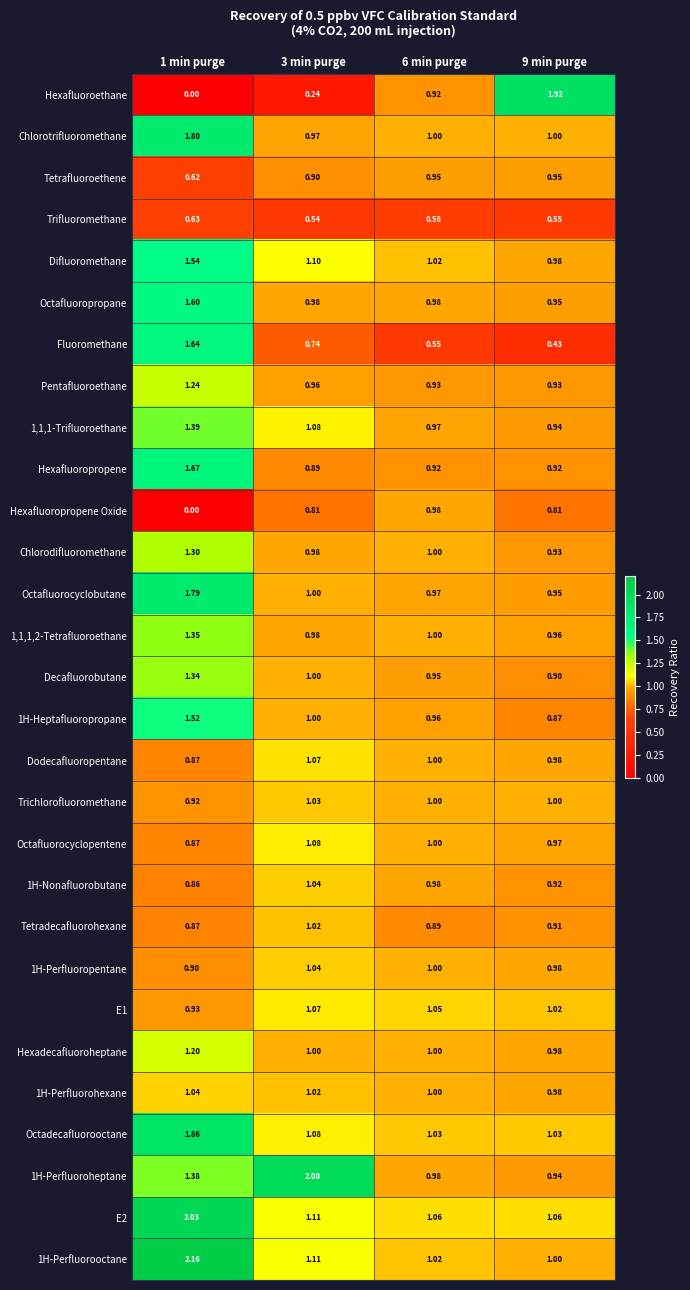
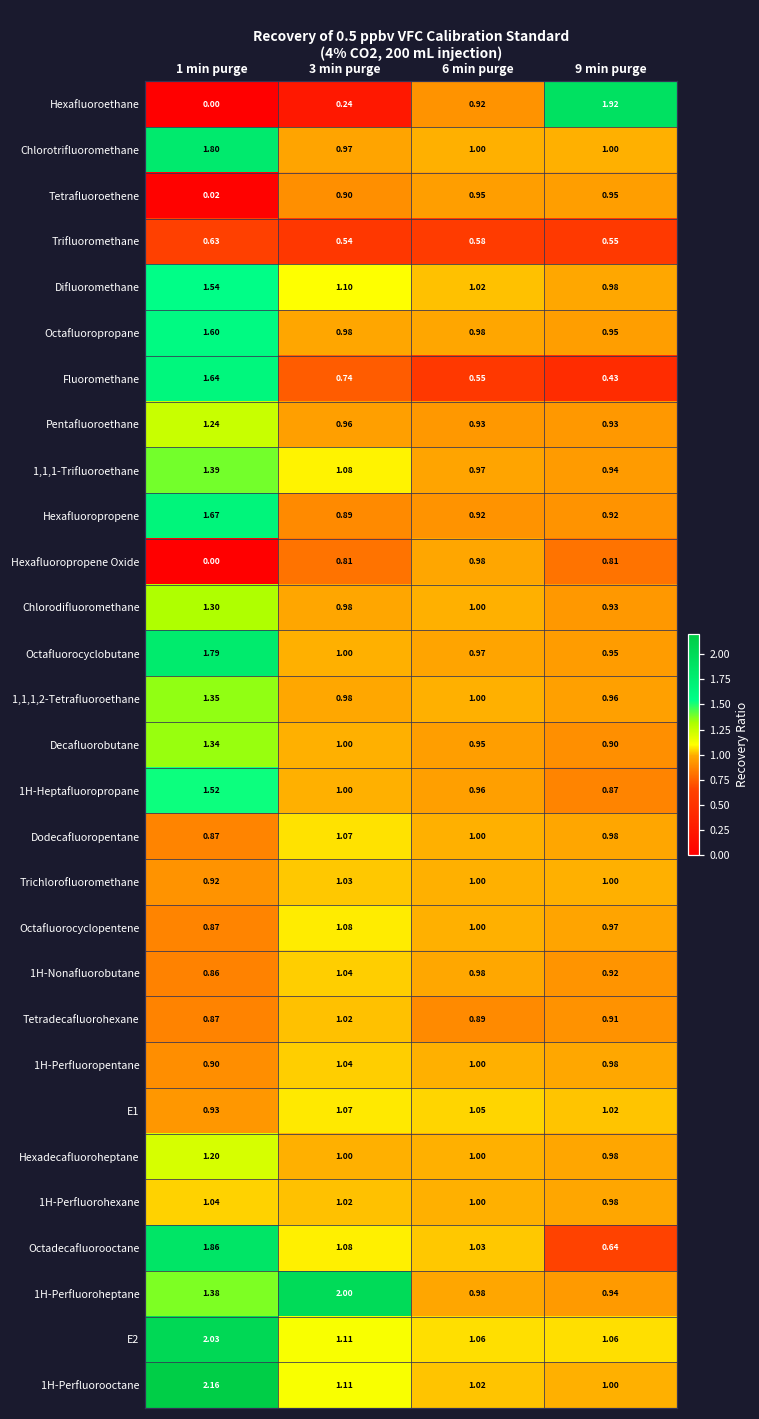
  {
    "Hexafluoroethane": {
      "1 min purge": 0.00,
      "3 min purge": 0.24,
      "6 min purge": 0.92,
      "9 min purge": 1.92
    },
    "Chlorotrifluoromethane": {
      "1 min purge": 1.80,
      "3 min purge": 0.97,
      "6 min purge": 1.00,
      "9 min purge": 1.00
    },
    "Tetrafluoroethene": {
-     "1 min purge": 0.62,
+     "1 min purge": 0.02,
      "3 min purge": 0.90,
      "6 min purge": 0.95,
      "9 min purge": 0.95
    },
    "Trifluoromethane": {
      "1 min purge": 0.63,
      "3 min purge": 0.54,
      "6 min purge": 0.58,
      "9 min purge": 0.55
    },
    "Difluoromethane": {
      "1 min purge": 1.54,
      "3 min purge": 1.10,
      "6 min purge": 1.02,
      "9 min purge": 0.98
    },
    "Octafluoropropane": {
      "1 min purge": 1.60,
      "3 min purge": 0.98,
      "6 min purge": 0.98,
      "9 min purge": 0.95
    },
    "Fluoromethane": {
      "1 min purge": 1.64,
      "3 min purge": 0.74,
      "6 min purge": 0.55,
      "9 min purge": 0.43
    },
    "Pentafluoroethane": {
      "1 min purge": 1.24,
      "3 min purge": 0.96,
      "6 min purge": 0.93,
      "9 min purge": 0.93
    },
    "1,1,1-Trifluoroethane": {
      "1 min purge": 1.39,
      "3 min purge": 1.08,
      "6 min purge": 0.97,
      "9 min purge": 0.94
    },
    "Hexafluoropropene": {
      "1 min purge": 1.67,
      "3 min purge": 0.89,
      "6 min purge": 0.92,
      "9 min purge": 0.92
    },
    "Hexafluoropropene Oxide": {
      "1 min purge": 0.00,
      "3 min purge": 0.81,
      "6 min purge": 0.98,
      "9 min purge": 0.81
    },
    "Chlorodifluoromethane": {
      "1 min purge": 1.30,
      "3 min purge": 0.98,
      "6 min purge": 1.00,
      "9 min purge": 0.93
    },
    "Octafluorocyclobutane": {
      "1 min purge": 1.79,
      "3 min purge": 1.00,
      "6 min purge": 0.97,
      "9 min purge": 0.95
    },
    "1,1,1,2-Tetrafluoroethane": {
      "1 min purge": 1.35,
      "3 min purge": 0.98,
      "6 min purge": 1.00,
      "9 min purge": 0.96
    },
    "Decafluorobutane": {
      "1 min purge": 1.34,
      "3 min purge": 1.00,
      "6 min purge": 0.95,
      "9 min purge": 0.90
    },
    "1H-Heptafluoropropane": {
      "1 min purge": 1.52,
      "3 min purge": 1.00,
      "6 min purge": 0.96,
      "9 min purge": 0.87
    },
    "Dodecafluoropentane": {
      "1 min purge": 0.87,
      "3 min purge": 1.07,
      "6 min purge": 1.00,
      "9 min purge": 0.98
    },
    "Trichlorofluoromethane": {
      "1 min purge": 0.92,
      "3 min purge": 1.03,
      "6 min purge": 1.00,
      "9 min purge": 1.00
    },
    "Octafluorocyclopentene": {
      "1 min purge": 0.87,
      "3 min purge": 1.08,
      "6 min purge": 1.00,
      "9 min purge": 0.97
    },
    "1H-Nonafluorobutane": {
      "1 min purge": 0.86,
      "3 min purge": 1.04,
      "6 min purge": 0.98,
      "9 min purge": 0.92
    },
    "Tetradecafluorohexane": {
      "1 min purge": 0.87,
      "3 min purge": 1.02,
      "6 min purge": 0.89,
      "9 min purge": 0.91
    },
    "1H-Perfluoropentane": {
      "1 min purge": 0.90,
      "3 min purge": 1.04,
      "6 min purge": 1.00,
      "9 min purge": 0.98
    },
    "E1": {
      "1 min purge": 0.93,
      "3 min purge": 1.07,
      "6 min purge": 1.05,
      "9 min purge": 1.02
    },
    "Hexadecafluoroheptane": {
      "1 min purge": 1.20,
      "3 min purge": 1.00,
      "6 min purge": 1.00,
      "9 min purge": 0.98
    },
    "1H-Perfluorohexane": {
      "1 min purge": 1.04,
      "3 min purge": 1.02,
      "6 min purge": 1.00,
      "9 min purge": 0.98
    },
    "Octadecafluorooctane": {
      "1 min purge": 1.86,
      "3 min purge": 1.08,
      "6 min purge": 1.03,
-     "9 min purge": 1.03
+     "9 min purge": 0.64
    },
    "1H-Perfluoroheptane": {
      "1 min purge": 1.38,
      "3 min purge": 2.00,
      "6 min purge": 0.98,
      "9 min purge": 0.94
    },
    "E2": {
      "1 min purge": 2.03,
      "3 min purge": 1.11,
      "6 min purge": 1.06,
      "9 min purge": 1.06
    },
    "1H-Perfluorooctane": {
      "1 min purge": 2.16,
      "3 min purge": 1.11,
      "6 min purge": 1.02,
      "9 min purge": 1.00
    }
  }
